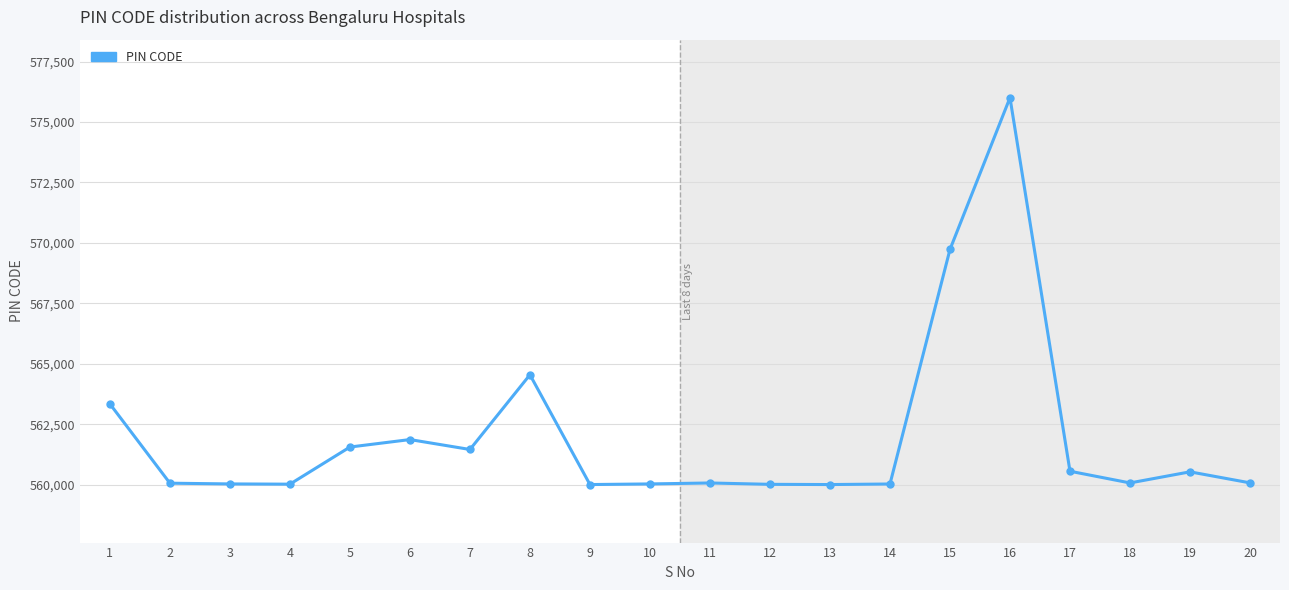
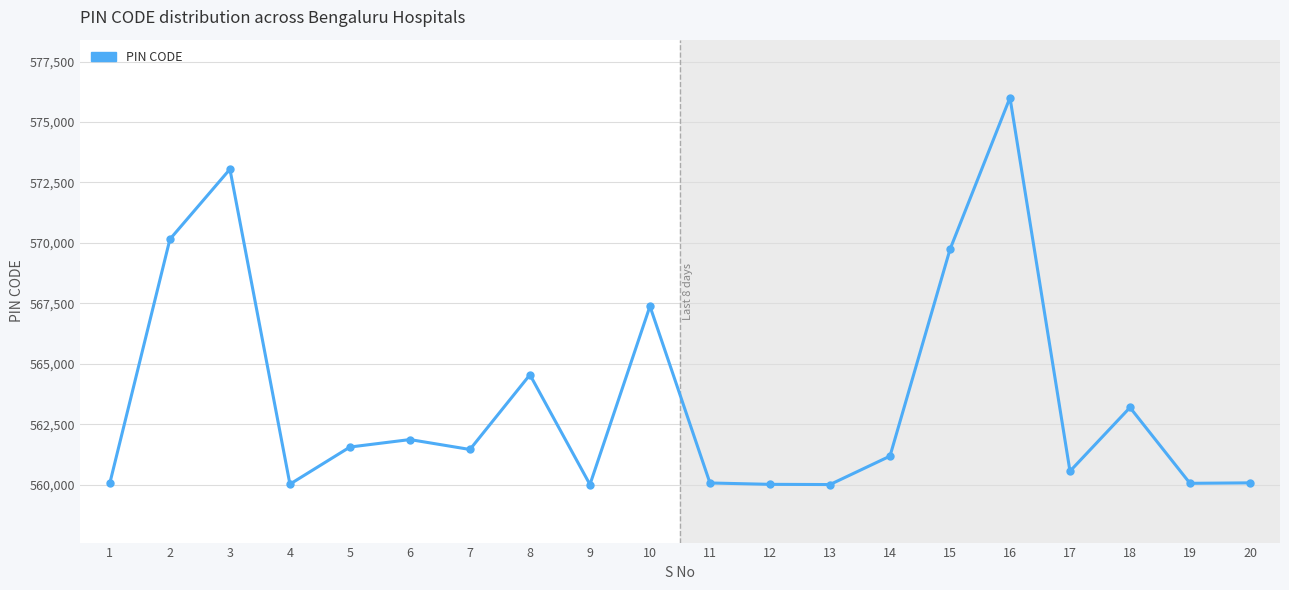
  {
-   "1": "563,300",
-   "2": "560,100",
-   "3": "560,000",
+   "1": "560,100",
+   "2": "570,200",
+   "3": "573,000",
    "4": "560,000",
    "5": "561,600",
    "6": "561,900",
    "7": "561,500",
    "8": "564,600",
    "9": "560,000",
-   "10": "560,000",
+   "10": "567,400",
    "11": "560,100",
    "12": "560,000",
    "13": "560,000",
-   "14": "560,000",
+   "14": "561,200",
    "15": "569,700",
    "16": "576,000",
    "17": "560,600",
-   "18": "560,100",
-   "19": "560,500",
+   "18": "563,200",
+   "19": "560,100",
    "20": "560,100"
  }
